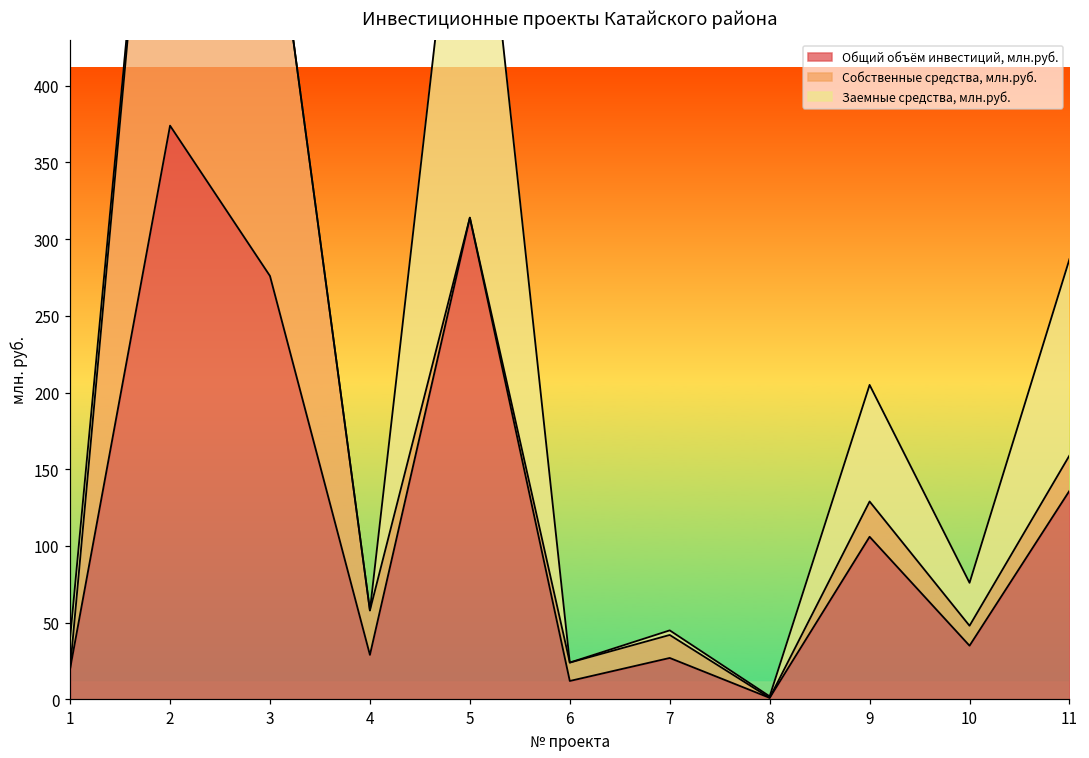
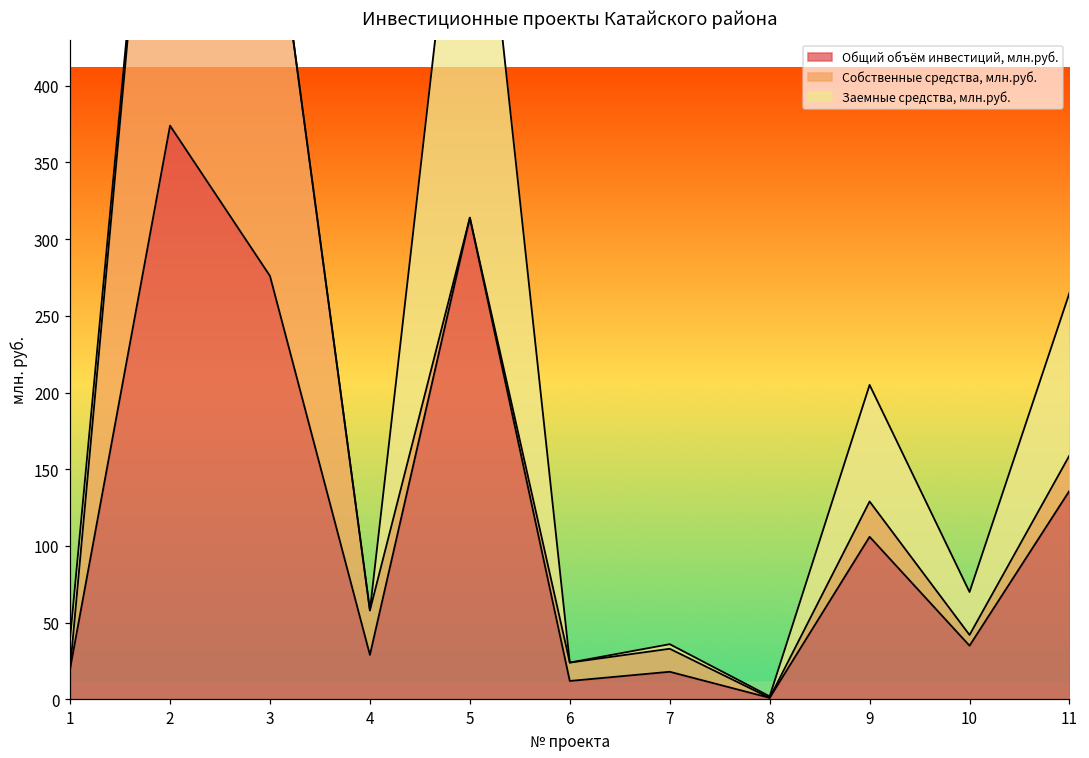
  {
    "Общий объём инвестиций, млн.руб.": {
      "2": 374,
      "3": 276,
      "4": 29,
      "6": 12,
-     "7": 27,
+     "7": 18,
      "9": 106,
      "10": 35,
      "11": 136
    },
    "Собственные средства, млн.руб.": {
      "7": 15,
      "9": 23,
-     "10": 13,
+     "10": 7,
      "11": 23
    },
    "Заемные средства, млн.руб.": {
      "1": 20,
      "7": 3,
      "9": 76,
      "10": 28,
-     "11": 128
+     "11": 106
    }
  }
